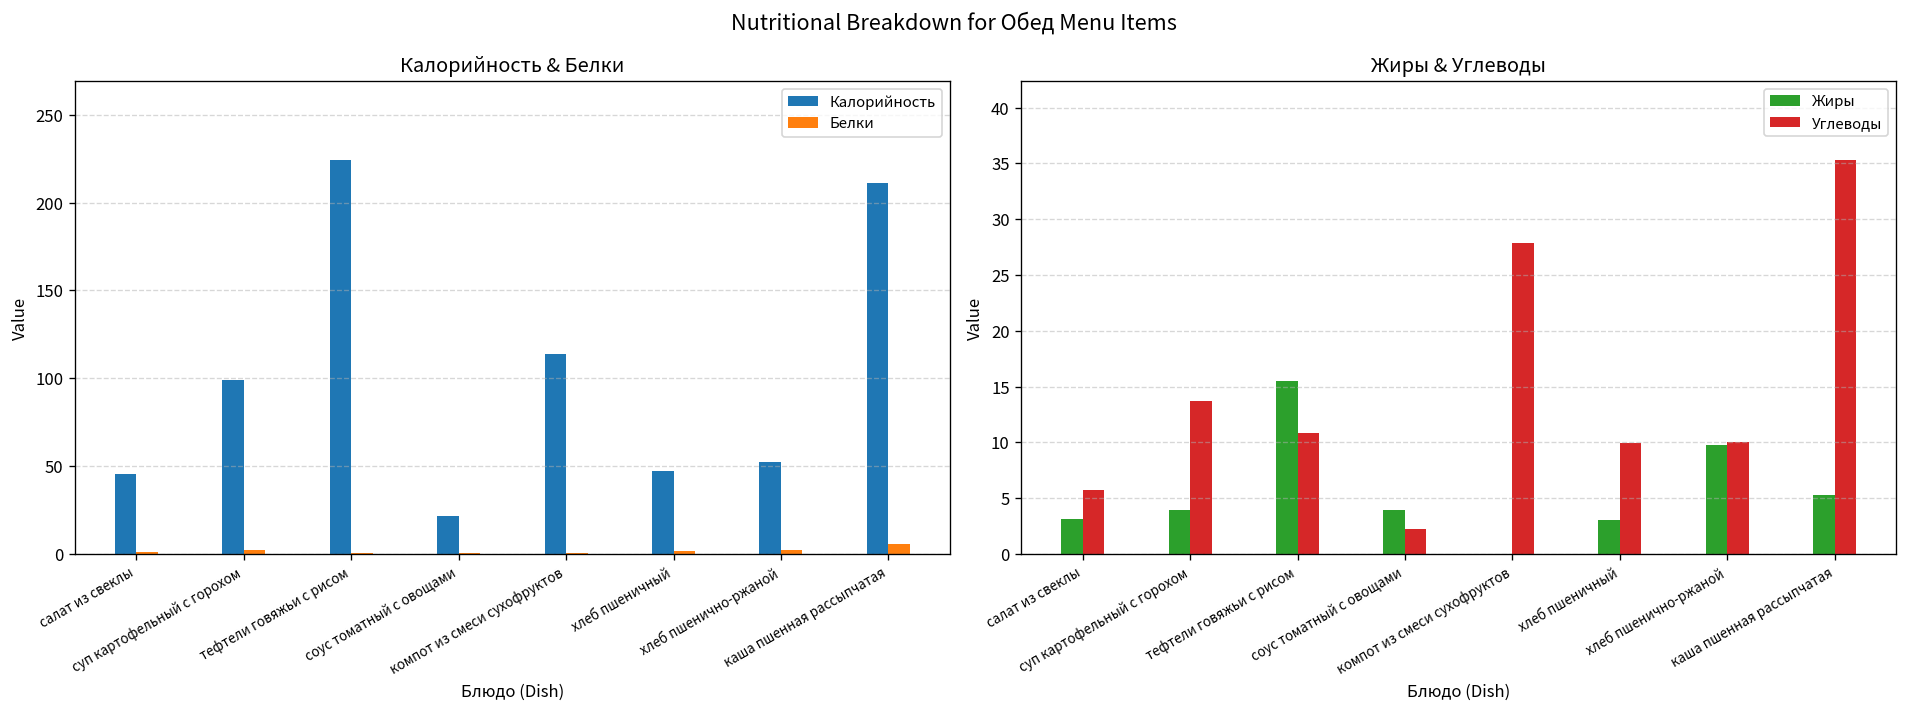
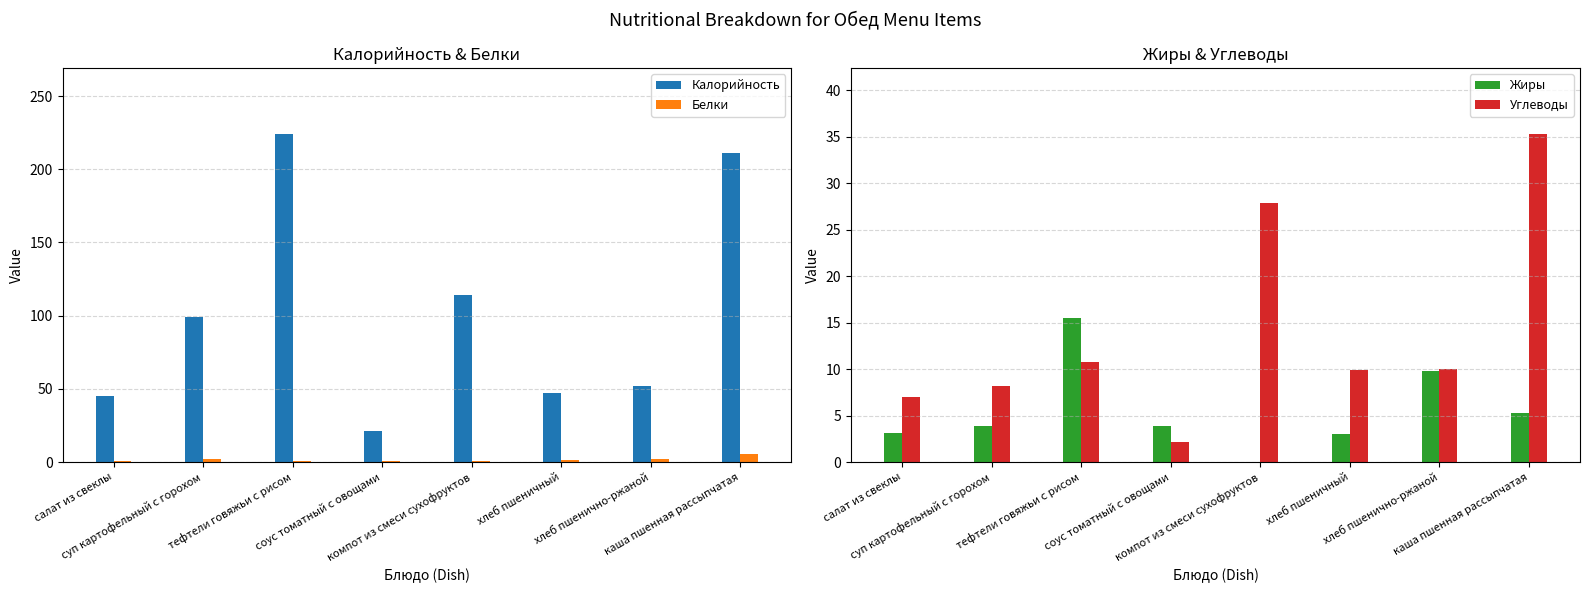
  {
    "Калорийность & Белки": {
      "Калорийность": {
        "салат из свеклы": 45,
        "суп картофельный с горохом": 99,
        "тефтели говяжьи с рисом": 224,
        "соус томатный с овощами": 22,
        "компот из смеси сухофруктов": 114,
        "хлеб пшеничный": 47,
        "хлеб пшенично-ржаной": 52,
        "каша пшенная рассыпчатая": 211
      },
      "Белки": {
        "суп картофельный с горохом": 2,
        "хлеб пшенично-ржаной": 2,
        "каша пшенная рассыпчатая": 6
      }
    },
    "Жиры & Углеводы": {
      "Жиры": {
        "салат из свеклы": 3,
        "суп картофельный с горохом": 4,
        "тефтели говяжьи с рисом": 16,
        "соус томатный с овощами": 4,
        "компот из смеси сухофруктов": 0,
        "хлеб пшеничный": 3,
        "хлеб пшенично-ржаной": 10,
        "каша пшенная рассыпчатая": 5
      },
      "Углеводы": {
-       "салат из свеклы": 6,
-       "суп картофельный с горохом": 14,
+       "салат из свеклы": 7,
+       "суп картофельный с горохом": 8,
        "тефтели говяжьи с рисом": 11,
        "соус томатный с овощами": 2,
        "компот из смеси сухофруктов": 28,
        "хлеб пшеничный": 10,
        "хлеб пшенично-ржаной": 10,
        "каша пшенная рассыпчатая": 35
      }
    }
  }
